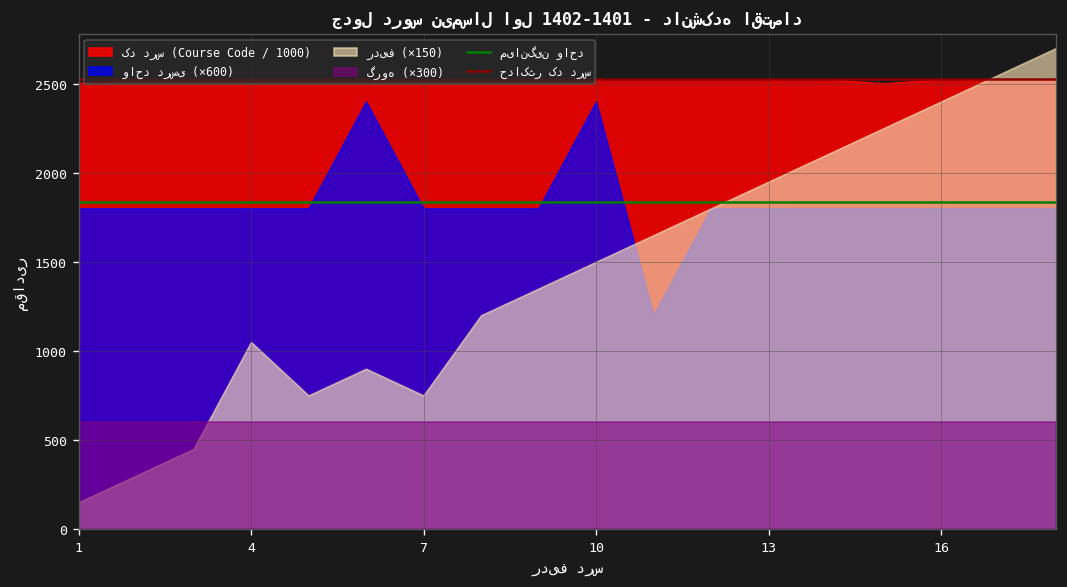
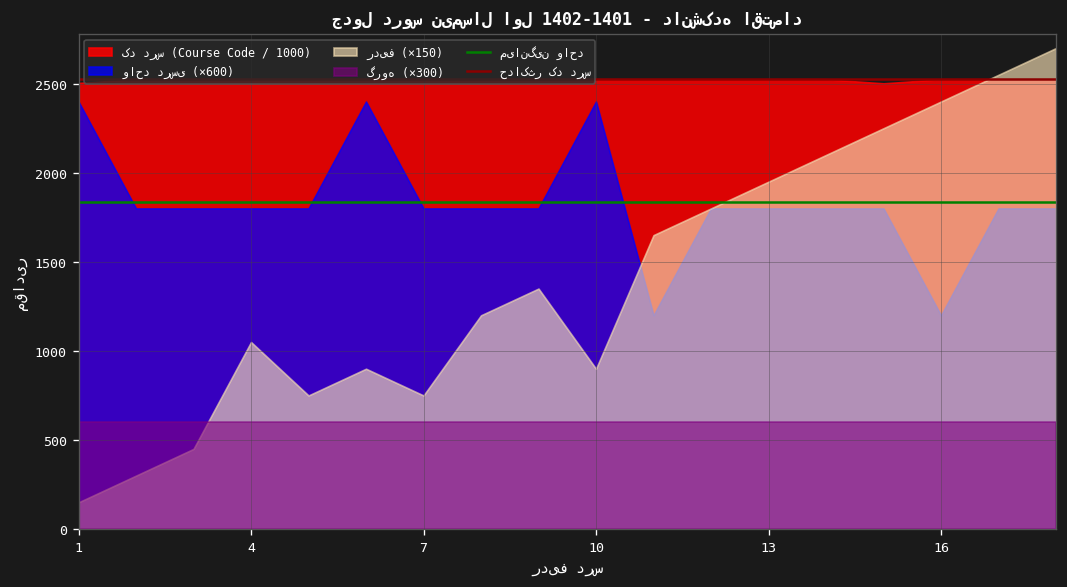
  {
    "کد درس (Course Code / 1000)": {
      "1": 2500,
      "13": 2530,
      "16": 2530
    },
    "واحد درسی (×600)": {
-     "1": 1800,
+     "1": 2400,
      "4": 1800,
      "7": 1800,
      "10": 2400,
      "13": 1800,
-     "16": 1800
+     "16": 1200
    },
    "ردیف (×150)": {
      "1": 150,
      "4": 1050,
      "7": 750,
-     "10": 1500,
+     "10": 900,
      "13": 1950,
      "16": 2400
    },
    "گروه (×300)": {
      "1": 600,
      "4": 600,
      "7": 600,
      "10": 600,
      "13": 600,
      "16": 600
    }
  }
